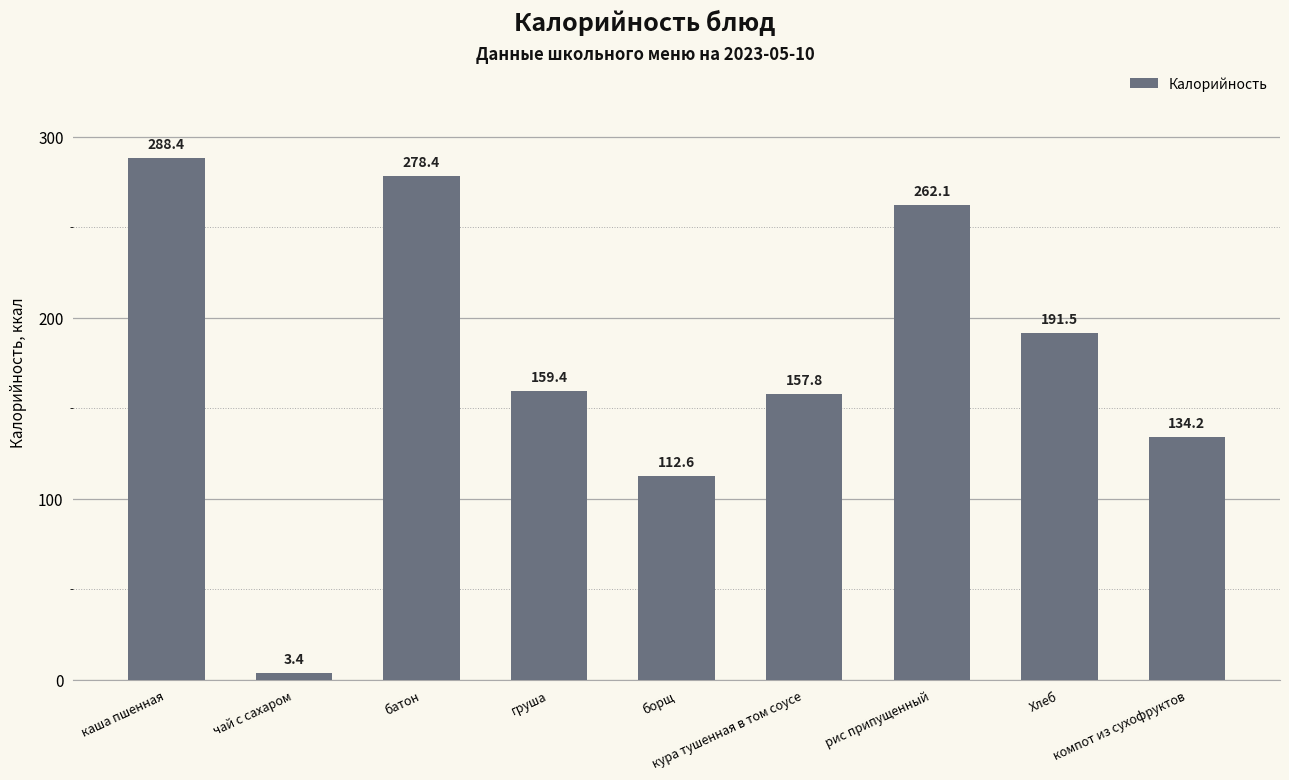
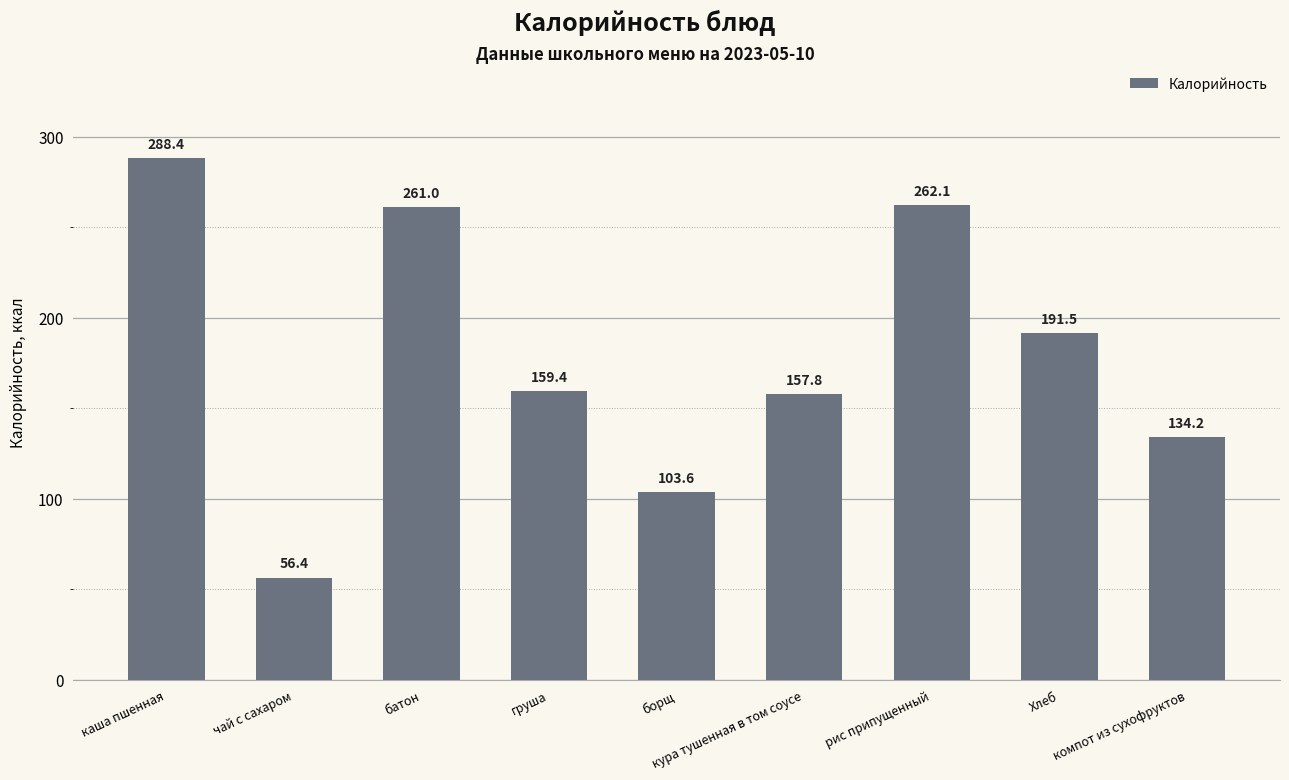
  {
    "каша пшенная": 288.4,
-   "чай с сахаром": 3.4,
-   "батон": 278.4,
+   "чай с сахаром": 56.4,
+   "батон": 261.0,
    "груша": 159.4,
-   "борщ": 112.6,
+   "борщ": 103.6,
    "кура тушенная в том соусе": 157.8,
    "рис припущенный": 262.1,
    "Хлеб": 191.5,
    "компот из сухофруктов": 134.2
  }
